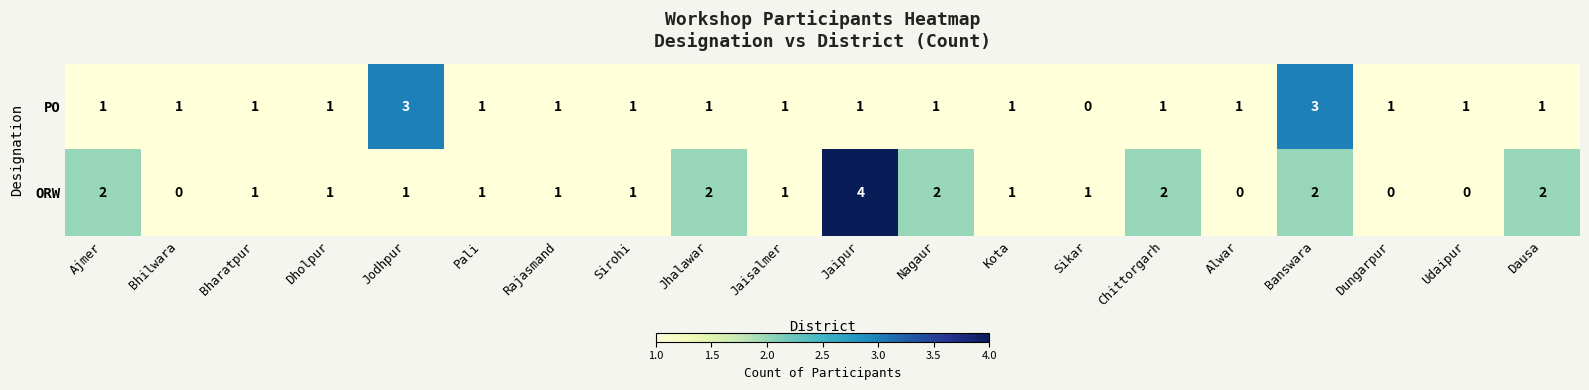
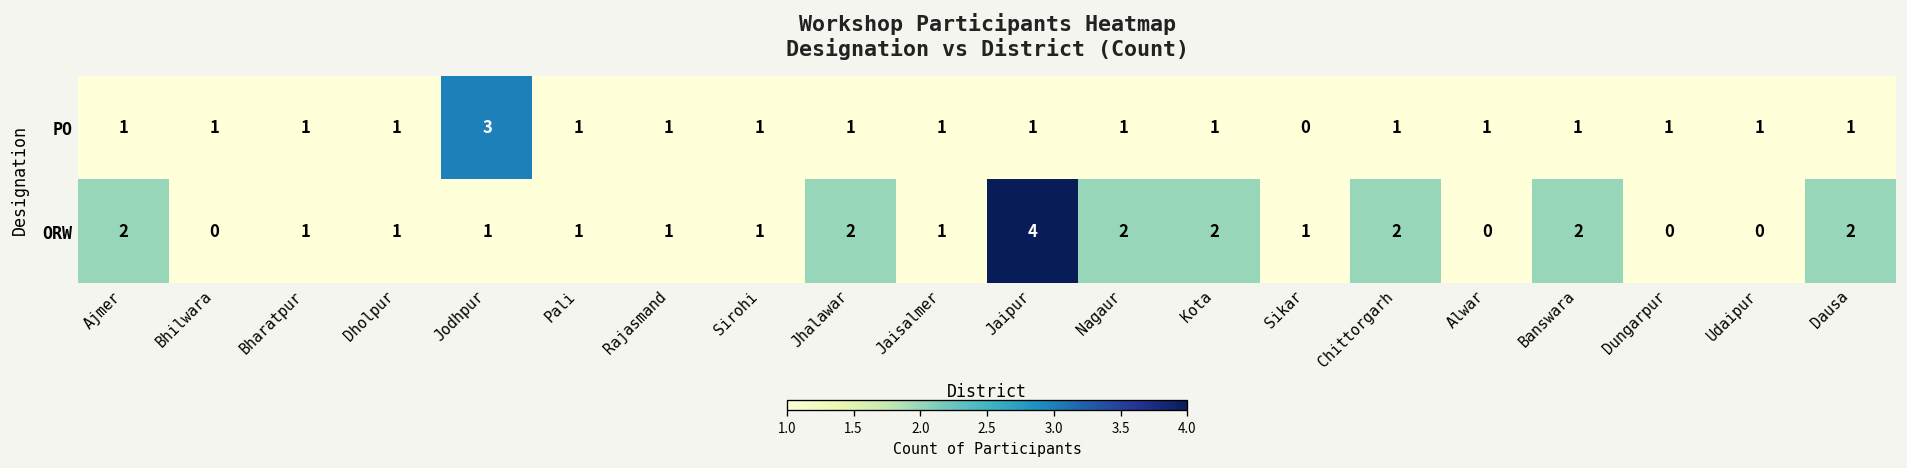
  {
    "PO": {
      "Ajmer": 1,
      "Bhilwara": 1,
      "Bharatpur": 1,
      "Dholpur": 1,
      "Jodhpur": 3,
      "Pali": 1,
      "Rajasmand": 1,
      "Sirohi": 1,
      "Jhalawar": 1,
      "Jaisalmer": 1,
      "Jaipur": 1,
      "Nagaur": 1,
      "Kota": 1,
      "Sikar": 0,
      "Chittorgarh": 1,
      "Alwar": 1,
-     "Banswara": 3,
+     "Banswara": 1,
      "Dungarpur": 1,
      "Udaipur": 1,
      "Dausa": 1
    },
    "ORW": {
      "Ajmer": 2,
      "Bhilwara": 0,
      "Bharatpur": 1,
      "Dholpur": 1,
      "Jodhpur": 1,
      "Pali": 1,
      "Rajasmand": 1,
      "Sirohi": 1,
      "Jhalawar": 2,
      "Jaisalmer": 1,
      "Jaipur": 4,
      "Nagaur": 2,
-     "Kota": 1,
+     "Kota": 2,
      "Sikar": 1,
      "Chittorgarh": 2,
      "Alwar": 0,
      "Banswara": 2,
      "Dungarpur": 0,
      "Udaipur": 0,
      "Dausa": 2
    }
  }
